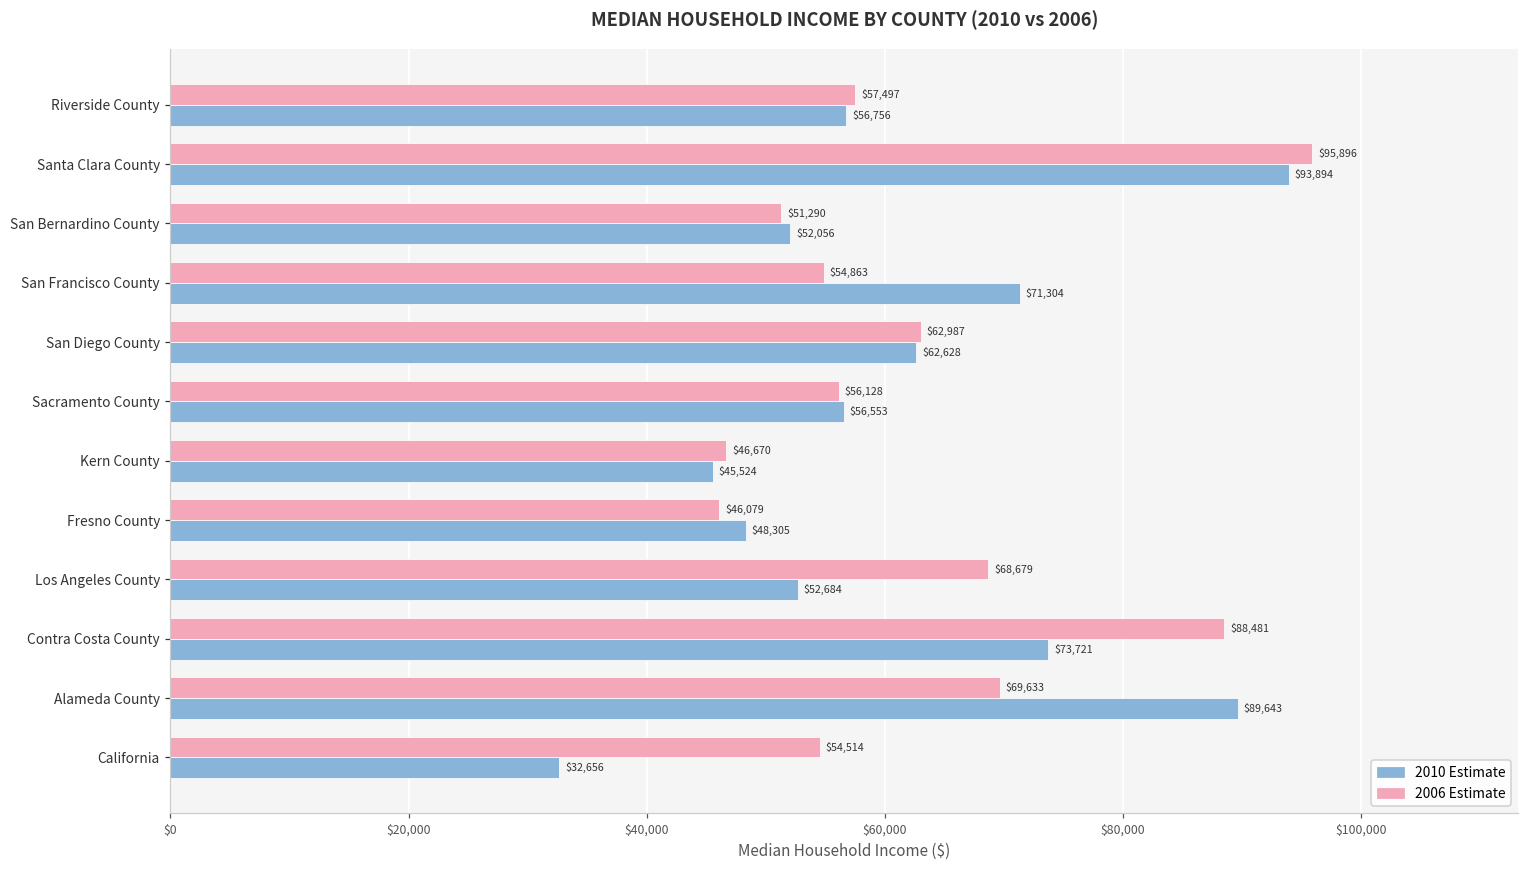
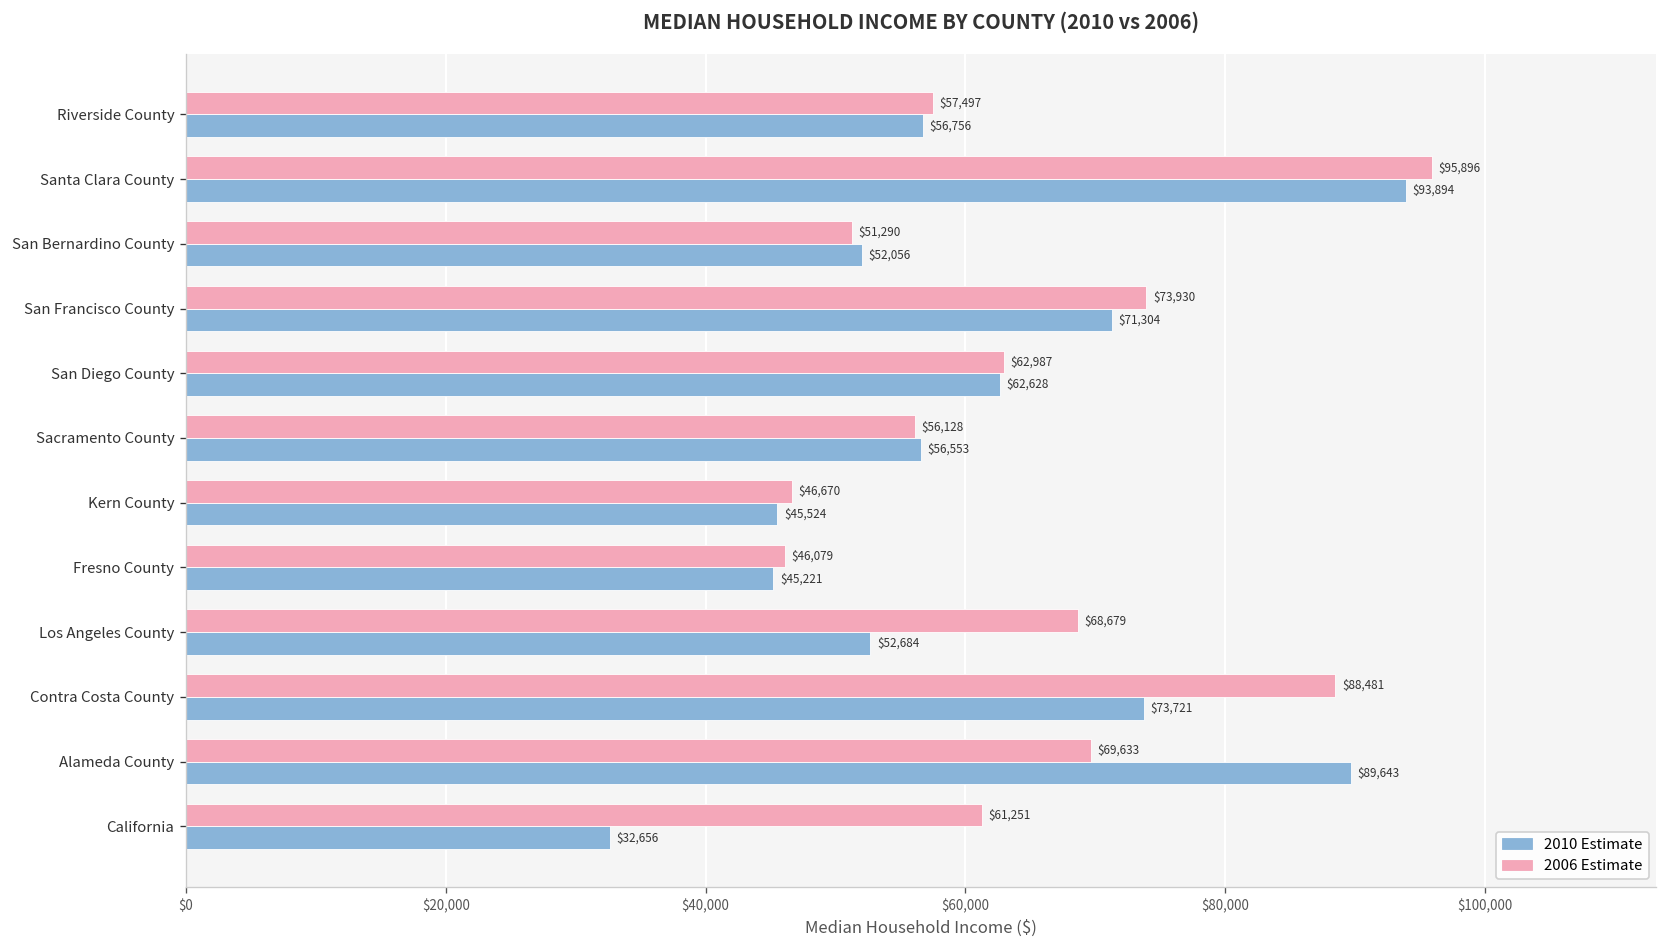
  {
    "2010 Estimate": {
      "Riverside County": "$56,756",
      "Santa Clara County": "$93,894",
      "San Bernardino County": "$52,056",
      "San Francisco County": "$71,304",
      "San Diego County": "$62,628",
      "Sacramento County": "$56,553",
      "Kern County": "$45,524",
-     "Fresno County": "$48,305",
+     "Fresno County": "$45,221",
      "Los Angeles County": "$52,684",
      "Contra Costa County": "$73,721",
      "Alameda County": "$89,643",
      "California": "$32,656"
    },
    "2006 Estimate": {
      "Riverside County": "$57,497",
      "Santa Clara County": "$95,896",
      "San Bernardino County": "$51,290",
-     "San Francisco County": "$54,863",
+     "San Francisco County": "$73,930",
      "San Diego County": "$62,987",
      "Sacramento County": "$56,128",
      "Kern County": "$46,670",
      "Fresno County": "$46,079",
      "Los Angeles County": "$68,679",
      "Contra Costa County": "$88,481",
      "Alameda County": "$69,633",
-     "California": "$54,514"
+     "California": "$61,251"
    }
  }
